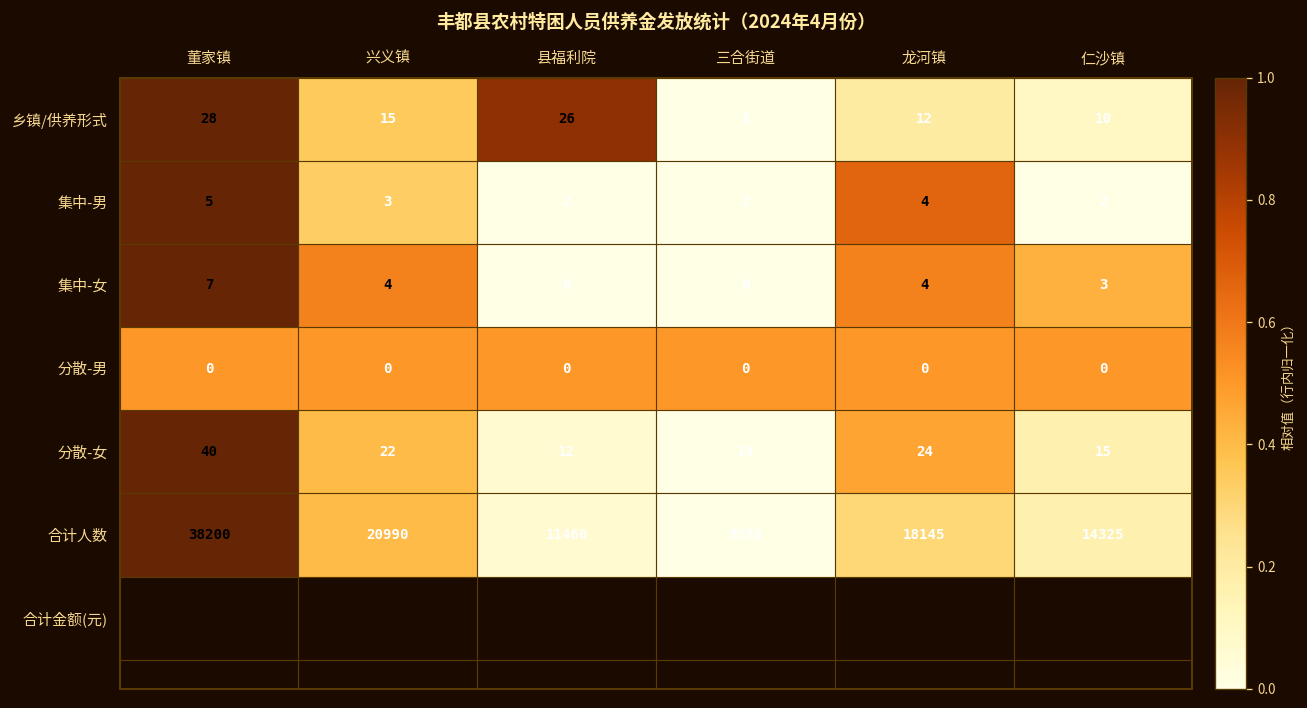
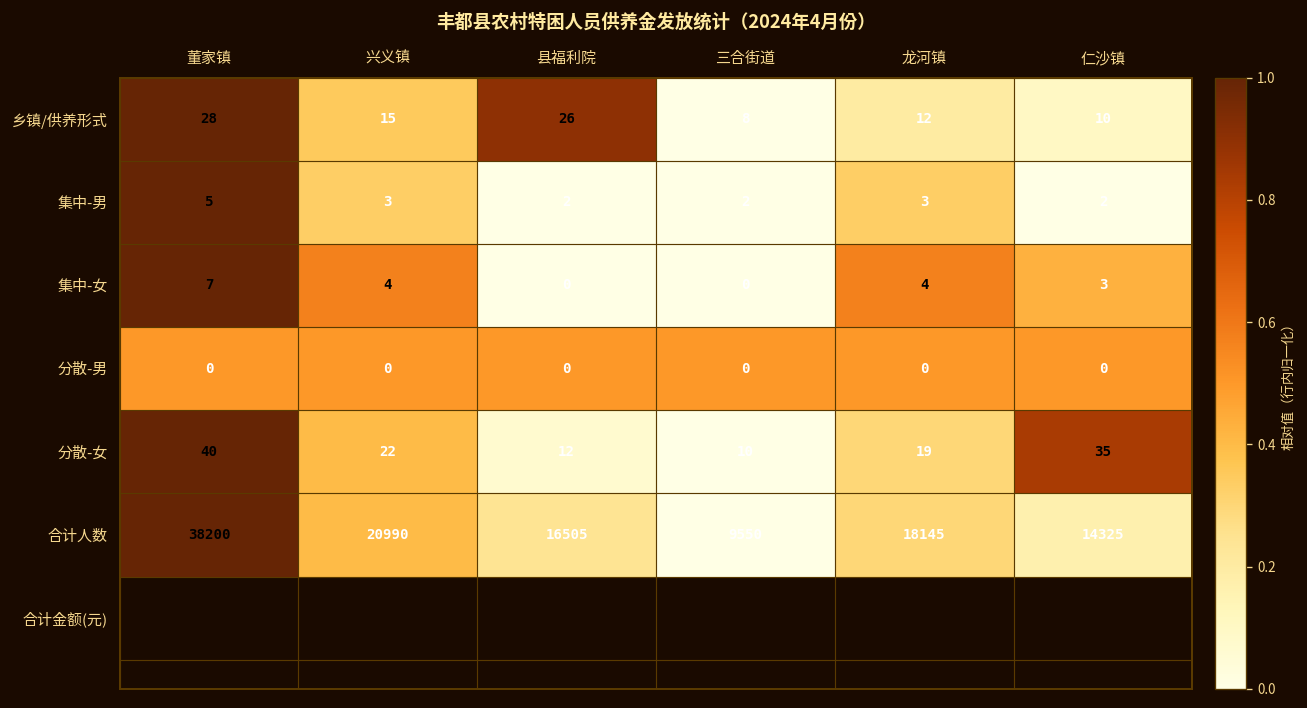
  {
    "乡镇/供养形式": {
      "董家镇": 28,
      "兴义镇": 15,
      "县福利院": 26,
      "龙河镇": 12,
      "仁沙镇": 10
    },
    "集中-男": {
      "董家镇": 5,
      "兴义镇": 3,
-     "龙河镇": 4
+     "龙河镇": 3
    },
    "集中-女": {
      "董家镇": 7,
      "兴义镇": 4,
      "龙河镇": 4,
      "仁沙镇": 3
    },
    "分散-男": {
      "董家镇": 0,
      "兴义镇": 0,
      "县福利院": 0,
      "三合街道": 0,
      "龙河镇": 0,
      "仁沙镇": 0
    },
    "分散-女": {
      "董家镇": 40,
      "兴义镇": 22,
      "县福利院": 12,
-     "龙河镇": 24,
-     "仁沙镇": 15
+     "龙河镇": 19,
+     "仁沙镇": 35
    },
    "合计人数": {
      "董家镇": 38200,
      "兴义镇": 20990,
-     "县福利院": 11460,
+     "县福利院": 16505,
      "龙河镇": 18145,
      "仁沙镇": 14325
    }
  }
